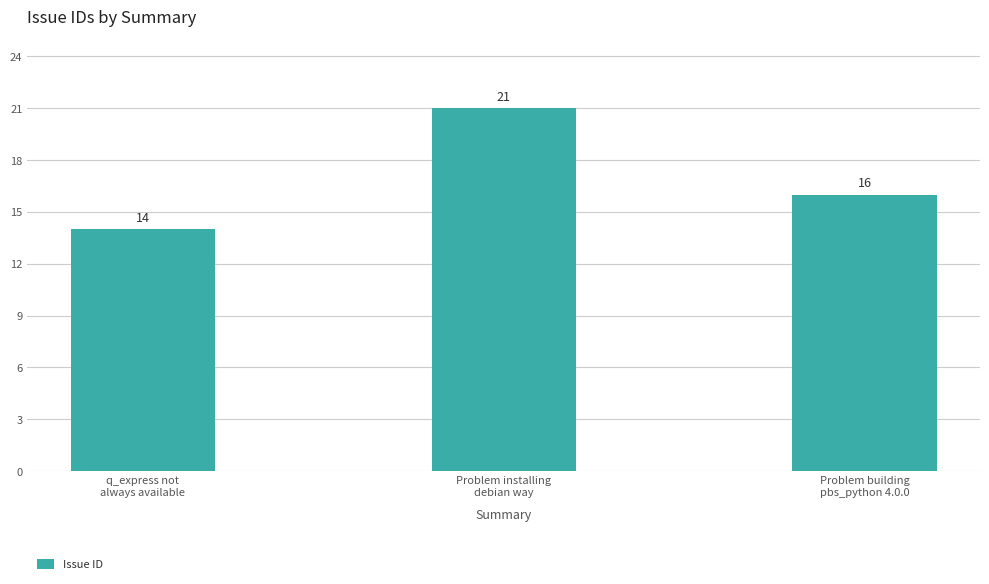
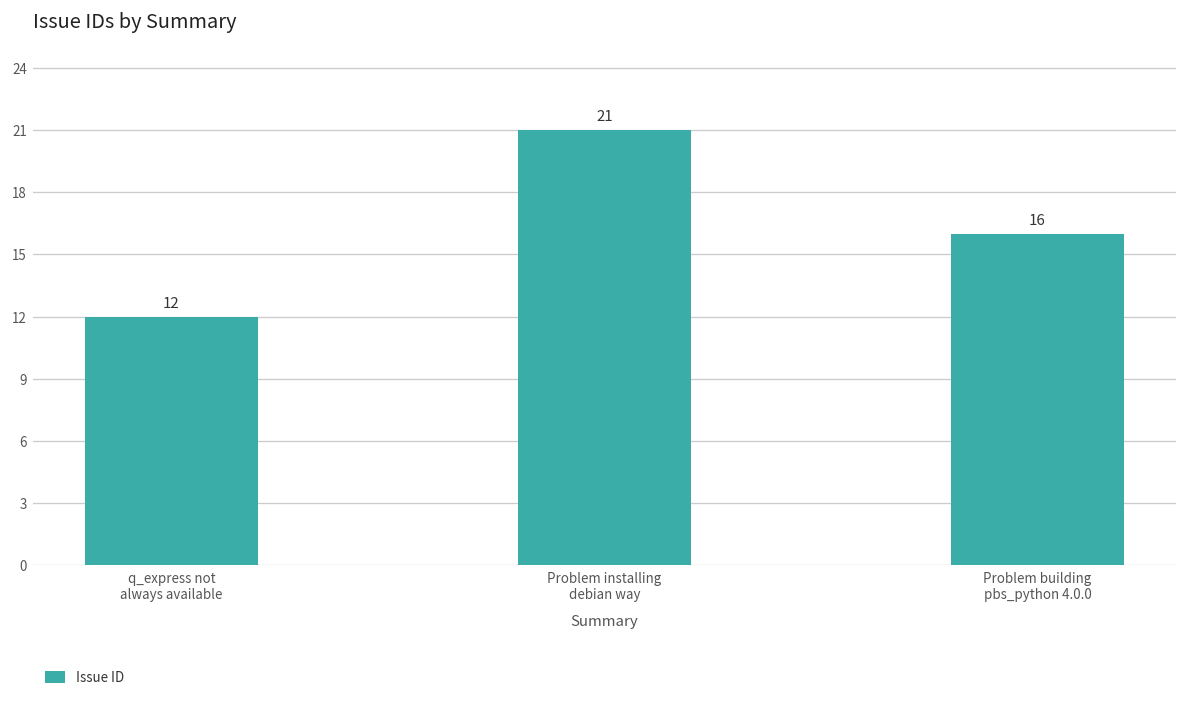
  {
-   "q_express not always available": 14,
+   "q_express not always available": 12,
    "Problem installing debian way": 21,
    "Problem building pbs_python 4.0.0": 16
  }
